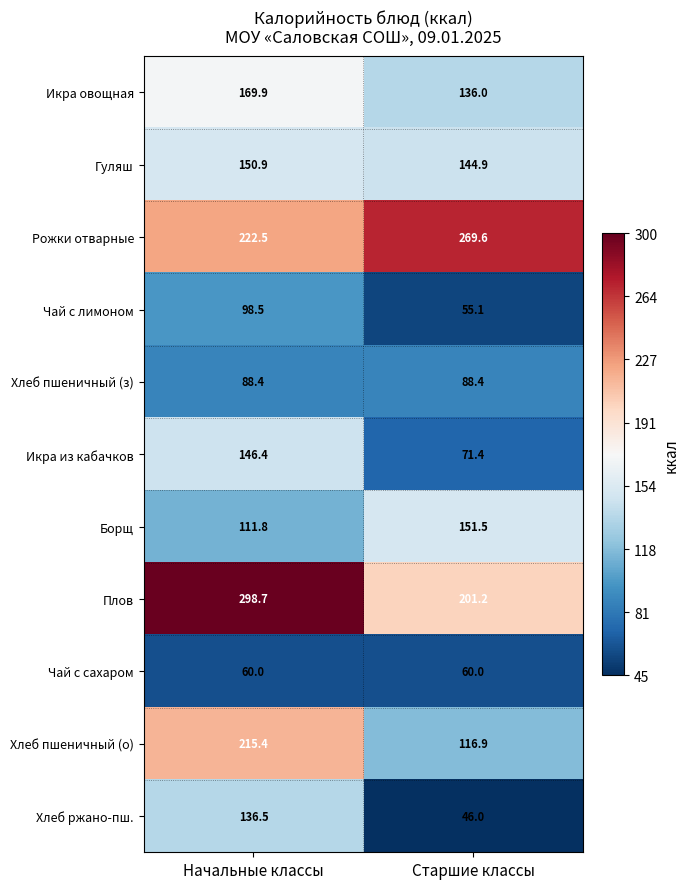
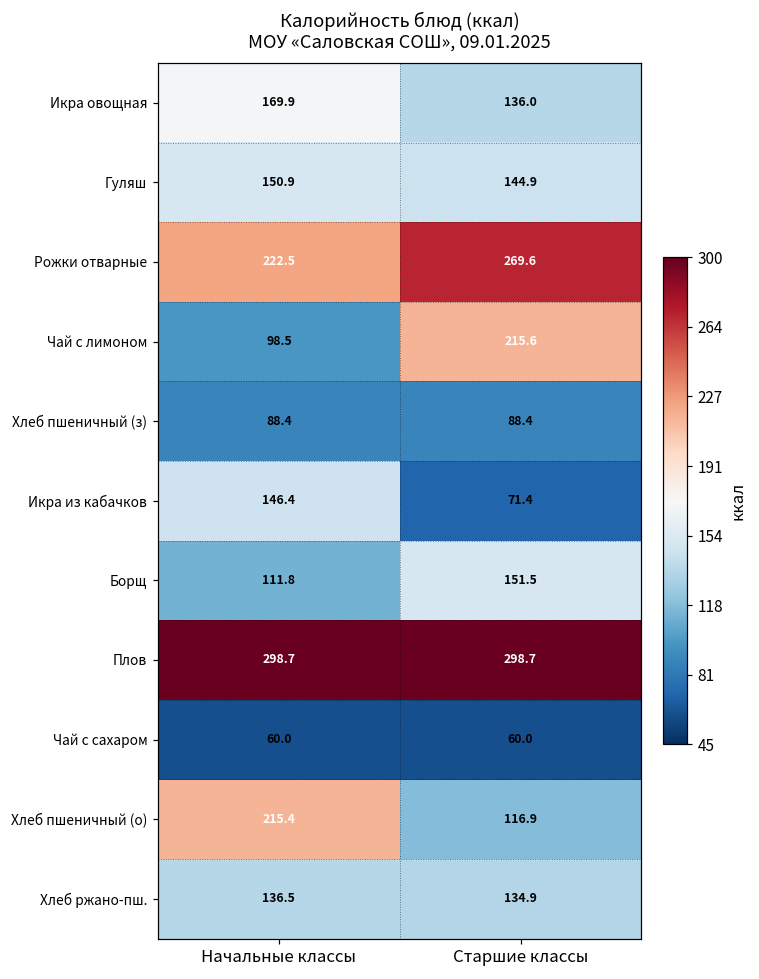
  {
    "Икра овощная": {
      "Начальные классы": 169.9,
      "Старшие классы": 136.0
    },
    "Гуляш": {
      "Начальные классы": 150.9,
      "Старшие классы": 144.9
    },
    "Рожки отварные": {
      "Начальные классы": 222.5,
      "Старшие классы": 269.6
    },
    "Чай с лимоном": {
      "Начальные классы": 98.5,
-     "Старшие классы": 55.1
+     "Старшие классы": 215.6
    },
    "Хлеб пшеничный (з)": {
      "Начальные классы": 88.4,
      "Старшие классы": 88.4
    },
    "Икра из кабачков": {
      "Начальные классы": 146.4,
      "Старшие классы": 71.4
    },
    "Борщ": {
      "Начальные классы": 111.8,
      "Старшие классы": 151.5
    },
    "Плов": {
      "Начальные классы": 298.7,
-     "Старшие классы": 201.2
+     "Старшие классы": 298.7
    },
    "Чай с сахаром": {
      "Начальные классы": 60.0,
      "Старшие классы": 60.0
    },
    "Хлеб пшеничный (о)": {
      "Начальные классы": 215.4,
      "Старшие классы": 116.9
    },
    "Хлеб ржано-пш.": {
      "Начальные классы": 136.5,
-     "Старшие классы": 46.0
+     "Старшие классы": 134.9
    }
  }
